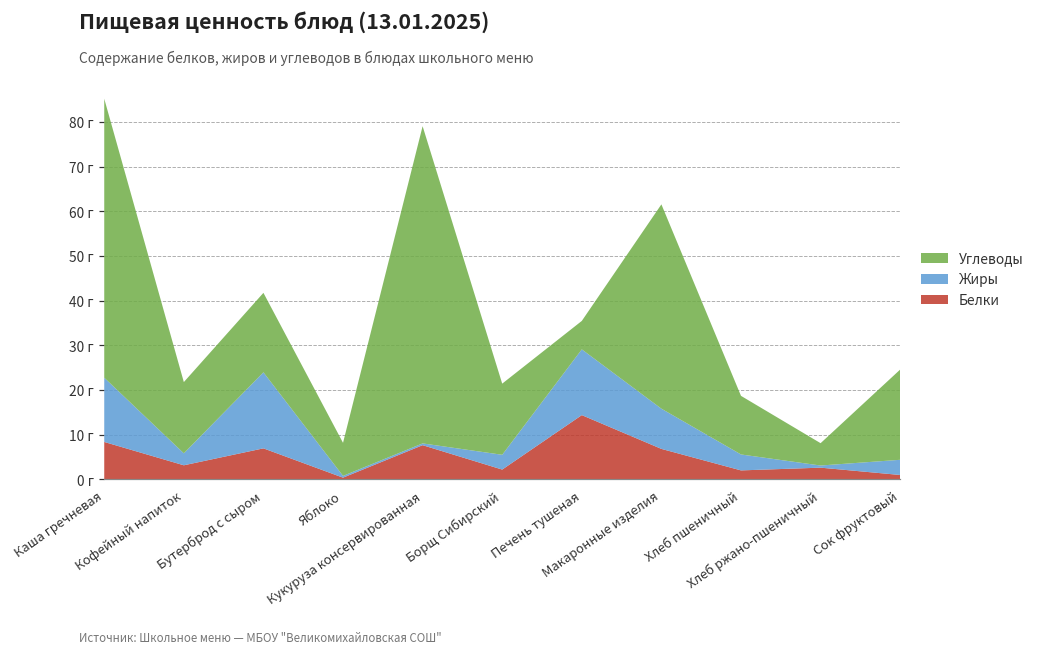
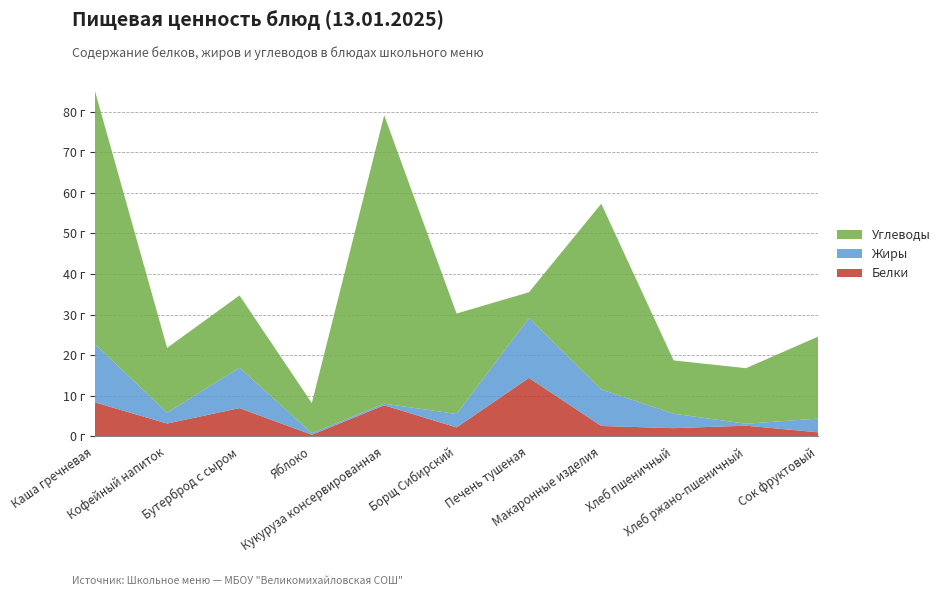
  {
    "Белки": {
      "Каша гречневая": "8 г",
      "Кофейный напиток": "3 г",
      "Бутерброд с сыром": "7 г",
      "Борщ Сибирский": "2 г",
      "Печень тушеная": "14 г",
-     "Макаронные изделия": "7 г",
+     "Макаронные изделия": "3 г",
      "Хлеб пшеничный": "2 г",
      "Сок фруктовый": "1 г"
    },
    "Жиры": {
      "Каша гречневая": "14 г",
      "Кофейный напиток": "3 г",
-     "Бутерброд с сыром": "17 г",
+     "Бутерброд с сыром": "10 г",
      "Борщ Сибирский": "3 г",
      "Печень тушеная": "15 г",
      "Макаронные изделия": "9 г",
      "Хлеб пшеничный": "4 г",
      "Сок фруктовый": "3 г"
    },
    "Углеводы": {
      "Каша гречневая": "62 г",
      "Кофейный напиток": "16 г",
      "Бутерброд с сыром": "18 г",
      "Яблоко": "7 г",
      "Кукуруза консервированная": "71 г",
-     "Борщ Сибирский": "16 г",
+     "Борщ Сибирский": "25 г",
      "Печень тушеная": "6 г",
      "Макаронные изделия": "46 г",
      "Хлеб пшеничный": "13 г",
-     "Хлеб ржано-пшеничный": "5 г",
+     "Хлеб ржано-пшеничный": "14 г",
      "Сок фруктовый": "20 г"
    }
  }
